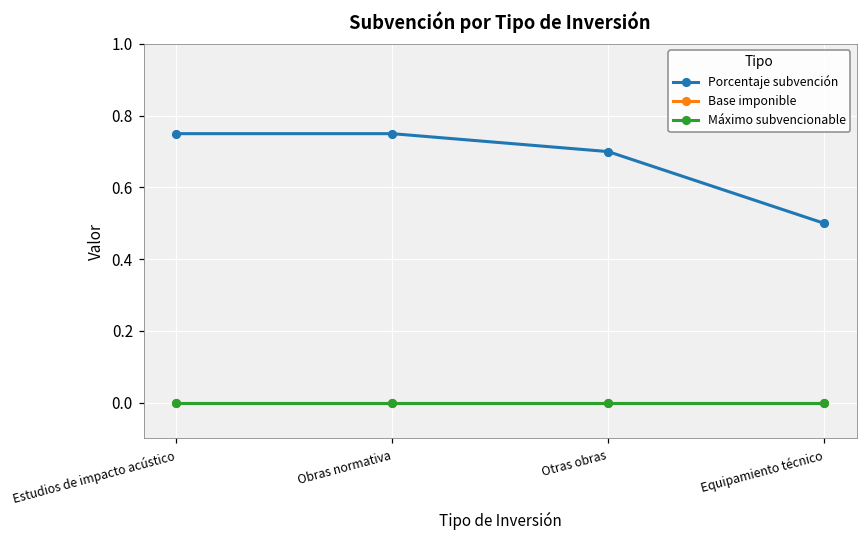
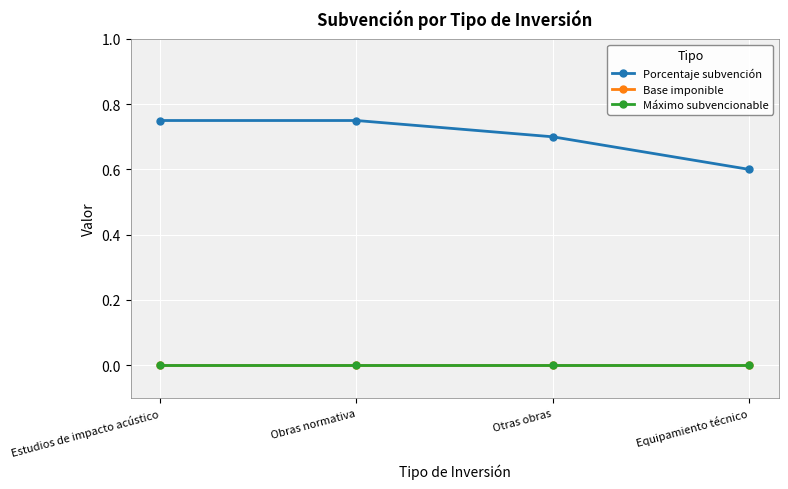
  {
    "Porcentaje subvención": {
      "Estudios de impacto acústico": 0.75,
      "Obras normativa": 0.75,
      "Otras obras": 0.7,
-     "Equipamiento técnico": 0.5
+     "Equipamiento técnico": 0.6
    },
    "Máximo subvencionable": {
      "Estudios de impacto acústico": 0.0,
      "Obras normativa": 0.0,
      "Otras obras": 0.0,
      "Equipamiento técnico": 0.0
    }
  }
